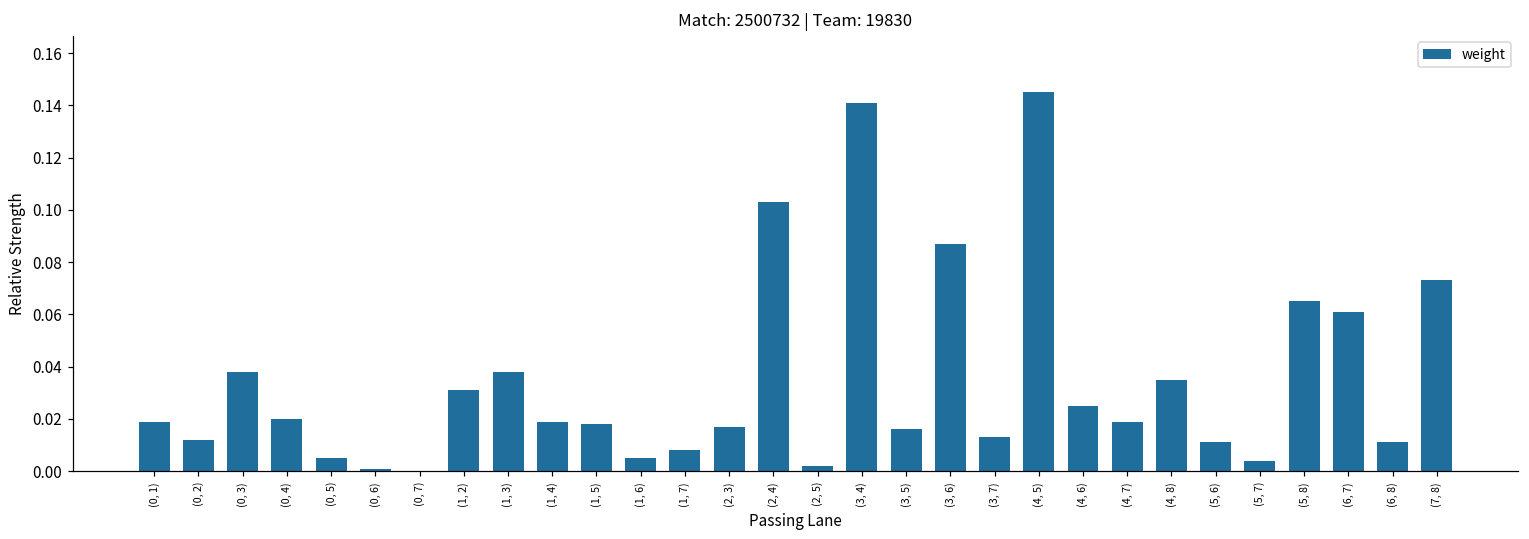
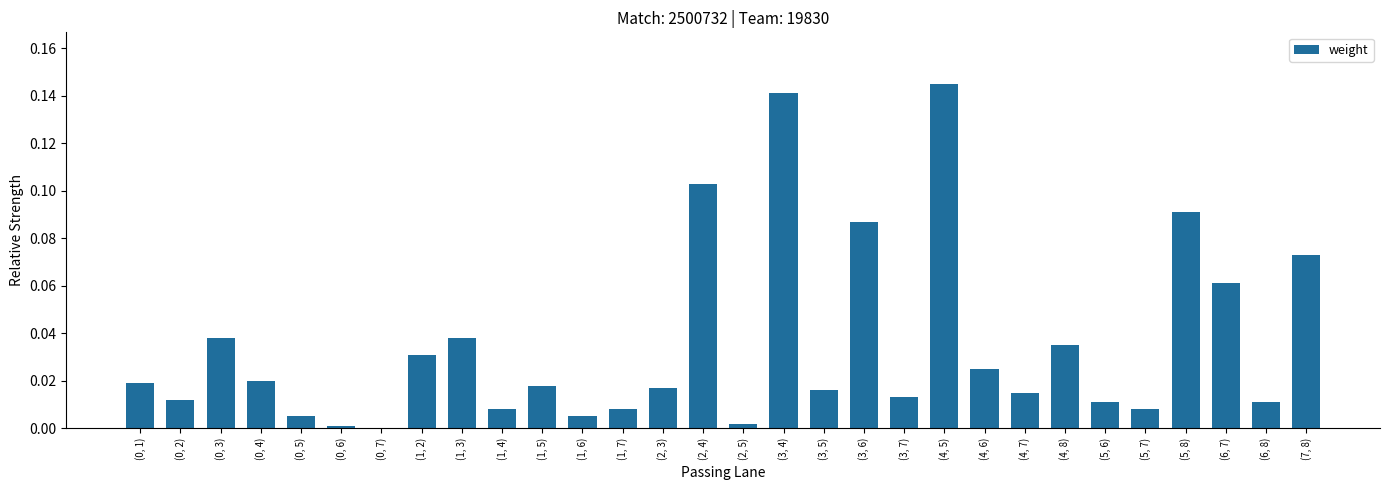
  {
    "(0, 1)": 0.019,
    "(0, 2)": 0.012,
    "(0, 3)": 0.038,
    "(0, 4)": 0.020,
    "(0, 5)": 0.005,
    "(0, 7)": 0.000,
    "(1, 2)": 0.031,
    "(1, 3)": 0.038,
-   "(1, 4)": 0.019,
+   "(1, 4)": 0.008,
    "(1, 5)": 0.018,
    "(1, 6)": 0.005,
    "(1, 7)": 0.008,
    "(2, 3)": 0.017,
    "(2, 4)": 0.103,
    "(2, 5)": 0.002,
    "(3, 4)": 0.141,
    "(3, 5)": 0.016,
    "(3, 6)": 0.087,
    "(3, 7)": 0.013,
    "(4, 5)": 0.145,
    "(4, 6)": 0.025,
-   "(4, 7)": 0.019,
+   "(4, 7)": 0.015,
    "(4, 8)": 0.035,
    "(5, 6)": 0.011,
-   "(5, 7)": 0.004,
-   "(5, 8)": 0.065,
+   "(5, 7)": 0.008,
+   "(5, 8)": 0.091,
    "(6, 7)": 0.061,
    "(6, 8)": 0.011,
    "(7, 8)": 0.073
  }
